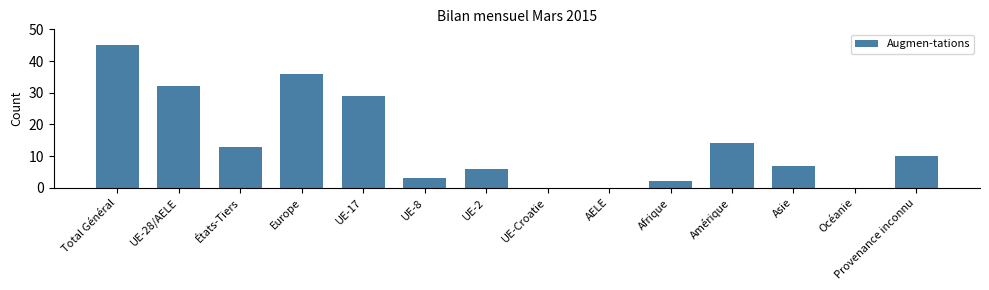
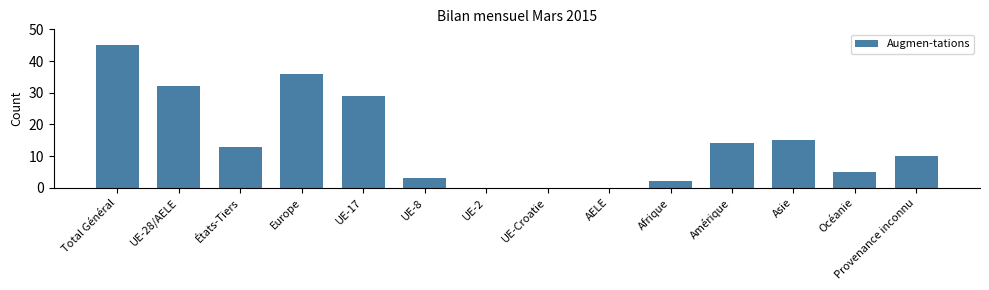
  {
    "Total Général": 45,
    "UE-28/AELE": 32,
    "États-Tiers": 13,
    "Europe": 36,
    "UE-17": 29,
    "UE-8": 3,
-   "UE-2": 6,
+   "UE-2": 0,
    "UE-Croatie": 0,
    "AELE": 0,
    "Afrique": 2,
    "Amérique": 14,
-   "Asie": 7,
-   "Océanie": 0,
+   "Asie": 15,
+   "Océanie": 5,
    "Provenance inconnu": 10
  }
